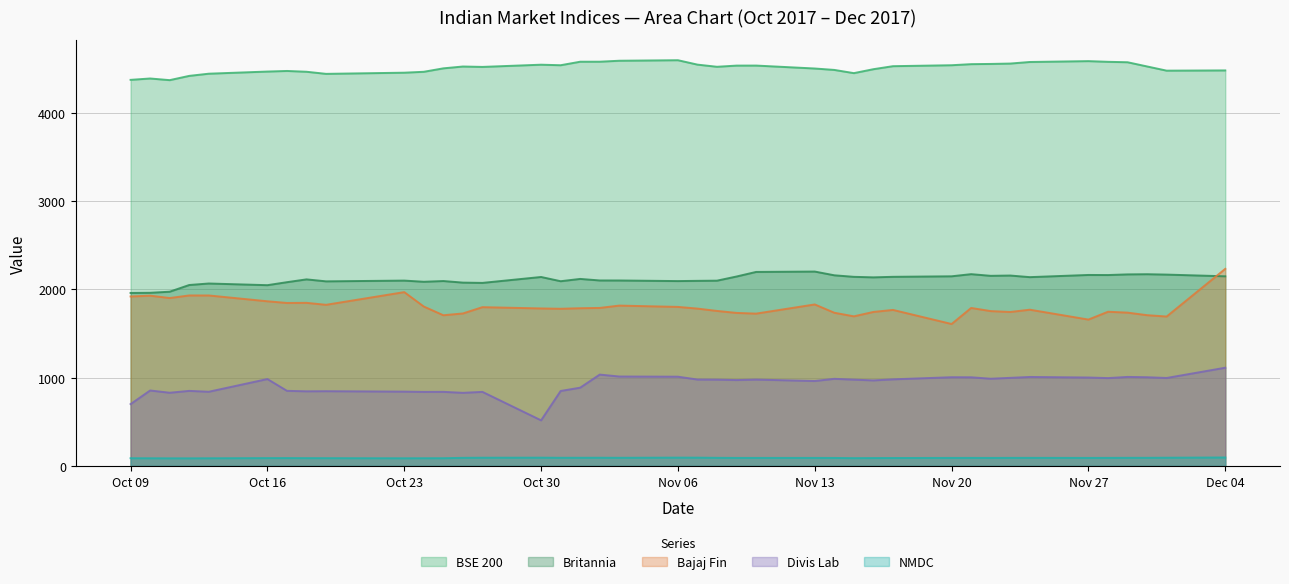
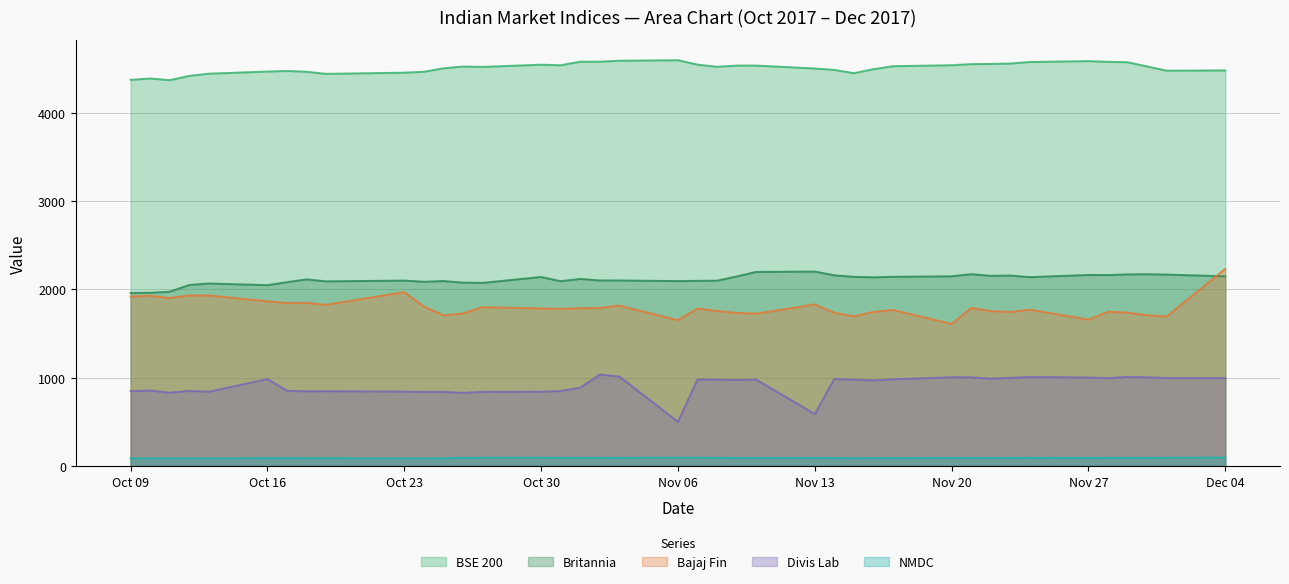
  {
    "Bajaj Fin": {
      "Oct 09": 1900,
      "Oct 16": 1900,
      "Oct 23": 2000,
      "Oct 30": 1800,
-     "Nov 06": 1800,
+     "Nov 06": 1700,
      "Nov 13": 1800,
      "Nov 20": 1600,
      "Nov 27": 1700,
      "Dec 04": 2200
    },
    "Divis Lab": {
-     "Oct 09": 700,
+     "Oct 09": 800,
      "Oct 16": 1000,
      "Oct 23": 800,
-     "Oct 30": 500,
-     "Nov 06": 1000,
-     "Nov 13": 1000,
+     "Oct 30": 800,
+     "Nov 06": 500,
+     "Nov 13": 600,
      "Nov 20": 1000,
      "Nov 27": 1000,
-     "Dec 04": 1100
+     "Dec 04": 1000
    }
  }
